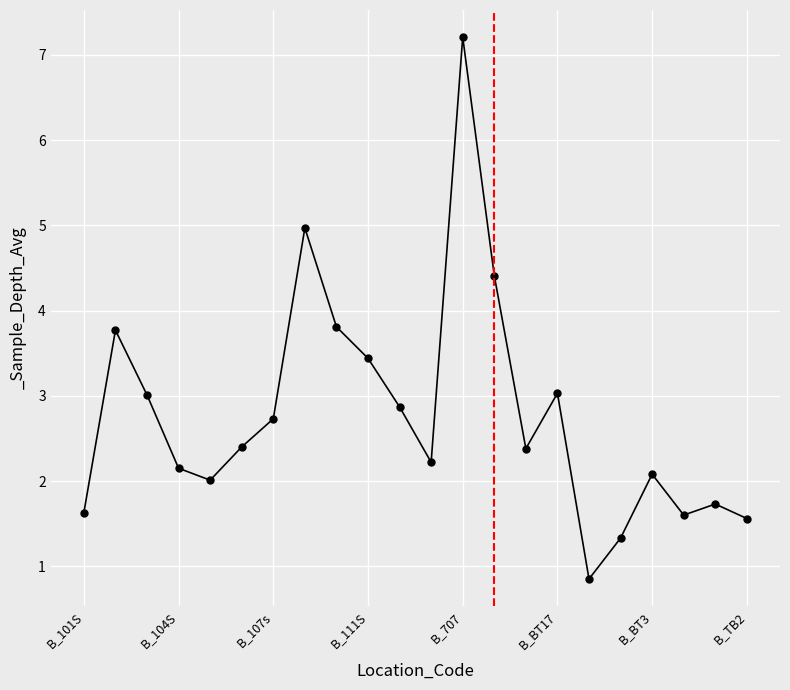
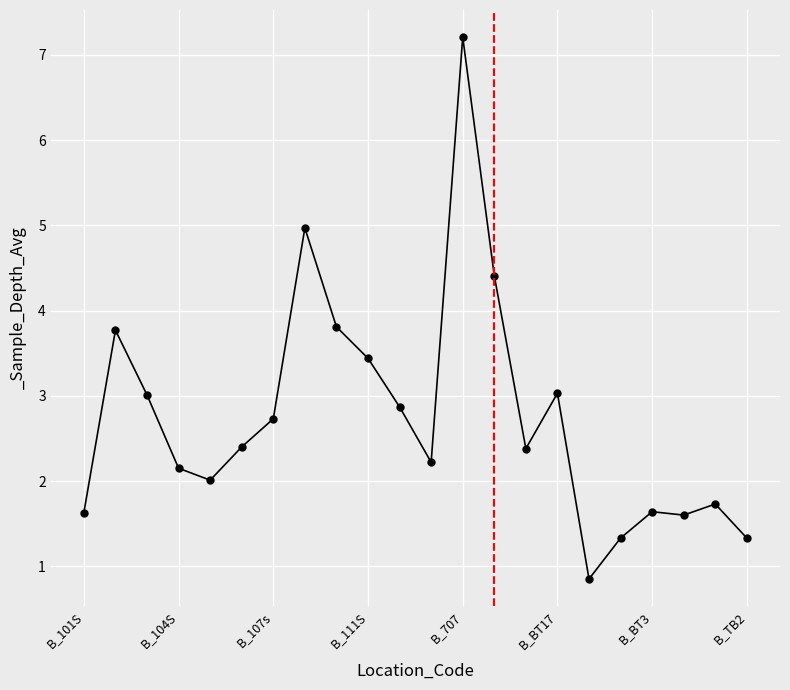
  {
    "B_101S": 1.6,
    "B_104S": 2.2,
    "B_107s": 2.7,
    "B_111S": 3.4,
    "B_707": 7.2,
    "B_BT17": 3.0,
-   "B_BT3": 2.1,
-   "B_TB2": 1.6
+   "B_BT3": 1.6,
+   "B_TB2": 1.3
  }
